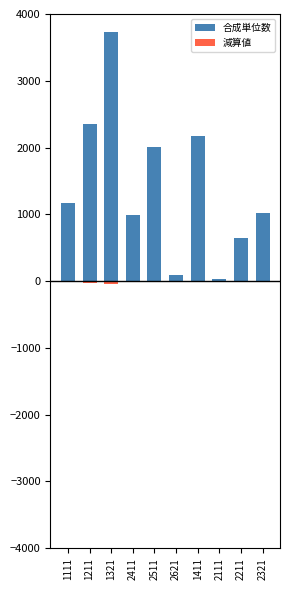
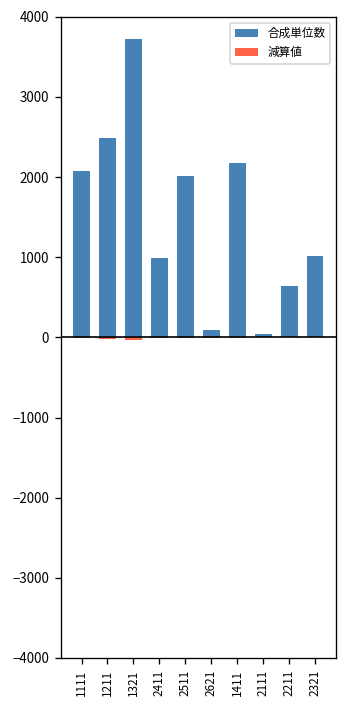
  {
    "合成単位数": {
-     "1111": 1200,
-     "1211": 2300,
+     "1111": 2100,
+     "1211": 2500,
      "1321": 3700,
      "2411": 1000,
      "2511": 2000,
      "2621": 100,
      "1411": 2200,
      "2111": 0,
      "2211": 600,
      "2321": 1000
    }
  }
